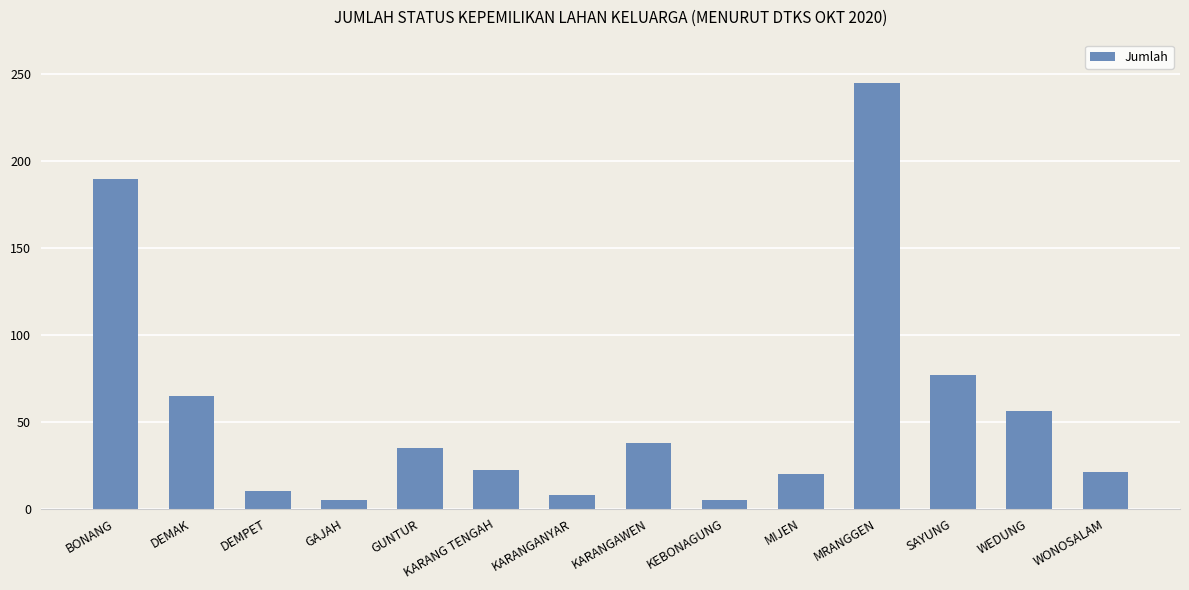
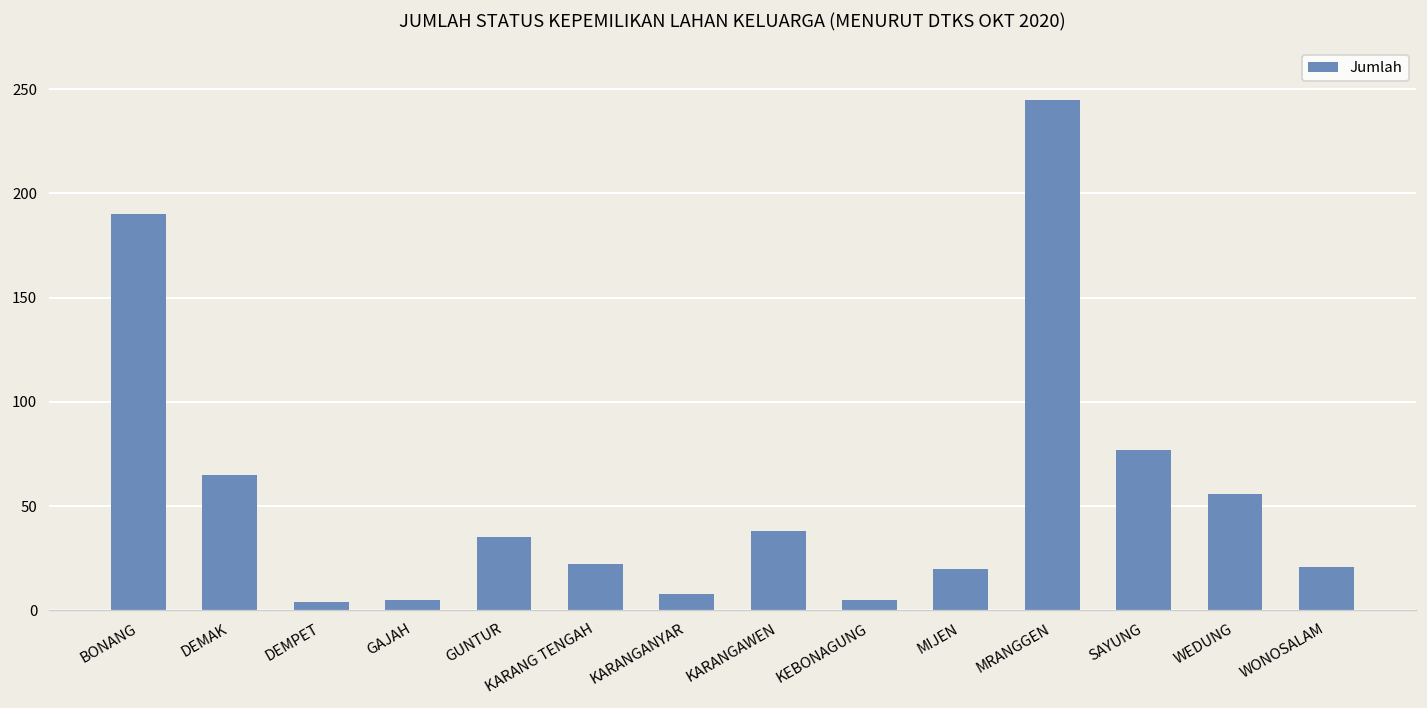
  {
    "BONANG": 190,
    "DEMAK": 65,
-   "DEMPET": 10,
+   "DEMPET": 4,
    "GAJAH": 5,
    "GUNTUR": 35,
    "KARANG TENGAH": 22,
    "KARANGANYAR": 8,
    "KARANGAWEN": 38,
    "KEBONAGUNG": 5,
    "MIJEN": 20,
    "MRANGGEN": 245,
    "SAYUNG": 77,
    "WEDUNG": 56,
    "WONOSALAM": 21
  }
